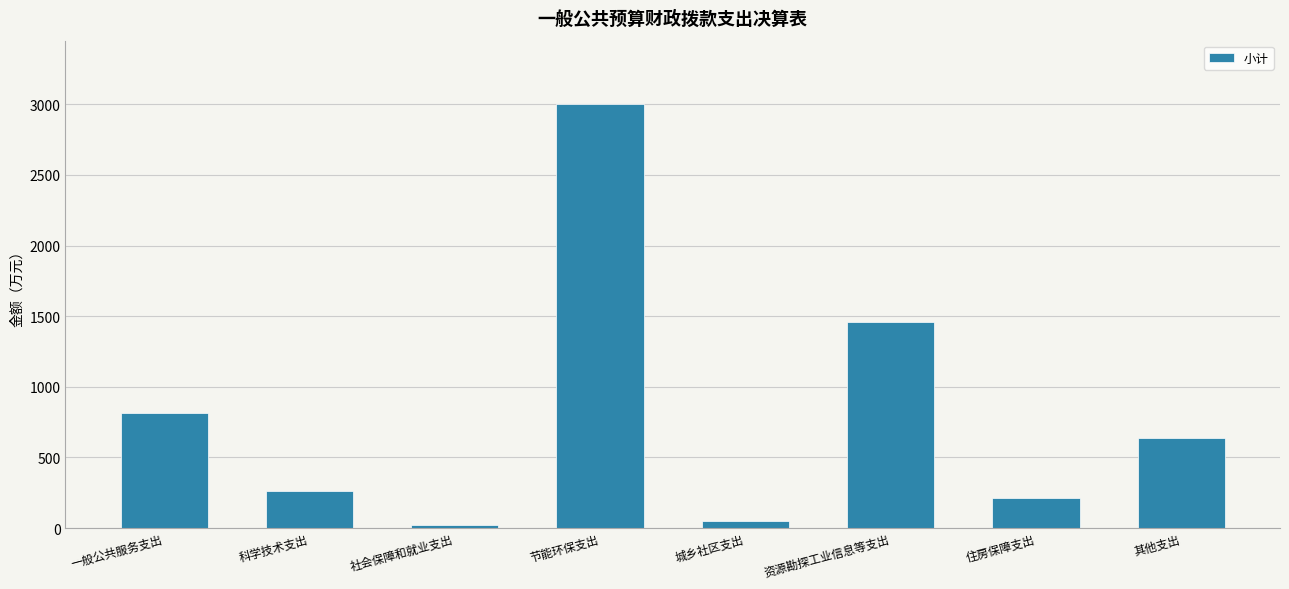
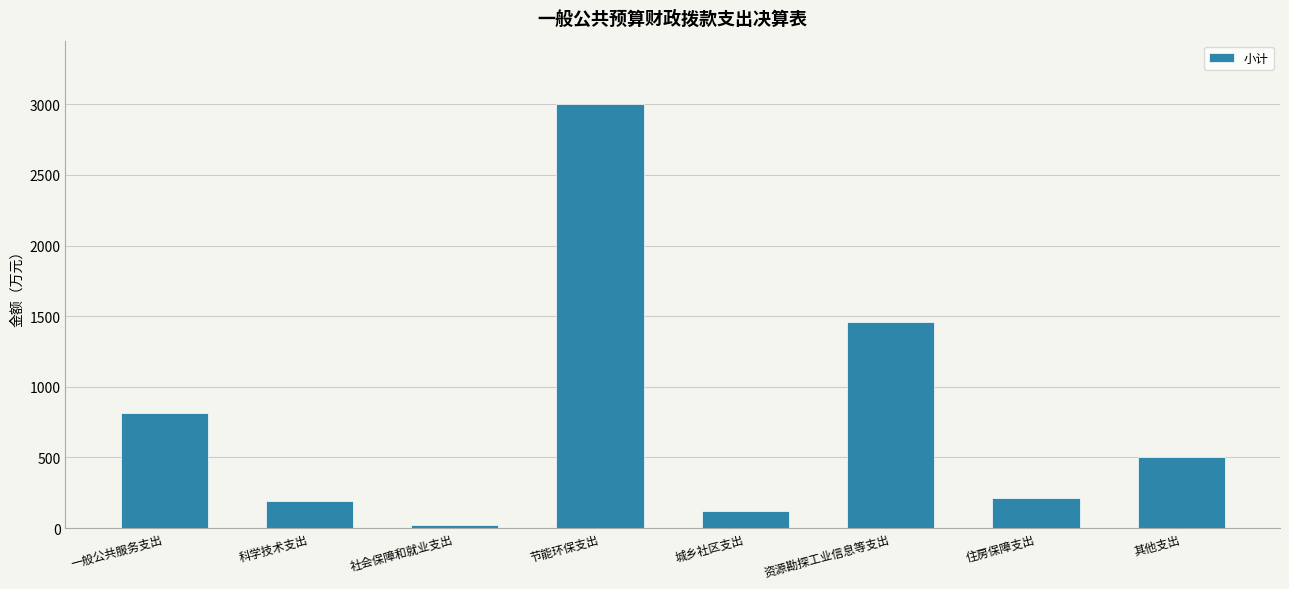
  {
    "一般公共服务支出": 810,
-   "科学技术支出": 260,
+   "科学技术支出": 190,
    "社会保障和就业支出": 20,
    "节能环保支出": 3000,
-   "城乡社区支出": 50,
+   "城乡社区支出": 120,
    "资源勘探工业信息等支出": 1460,
    "住房保障支出": 210,
-   "其他支出": 630
+   "其他支出": 500
  }
